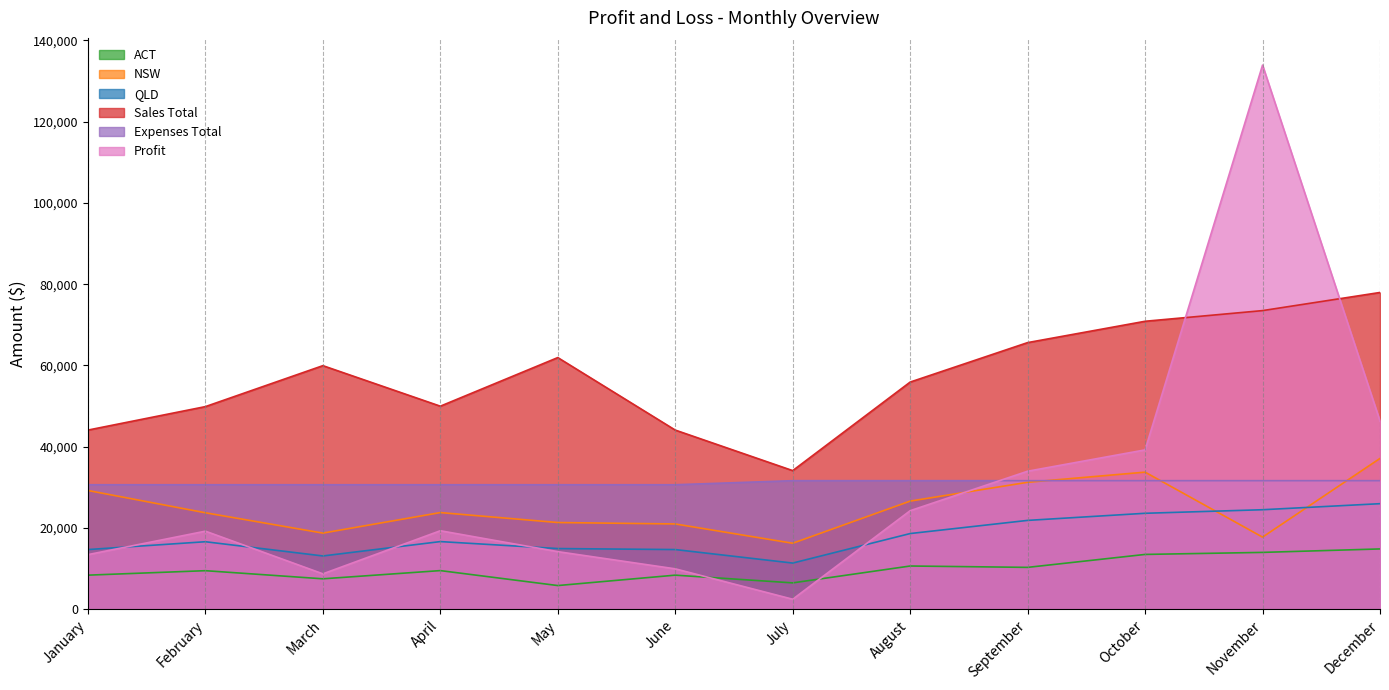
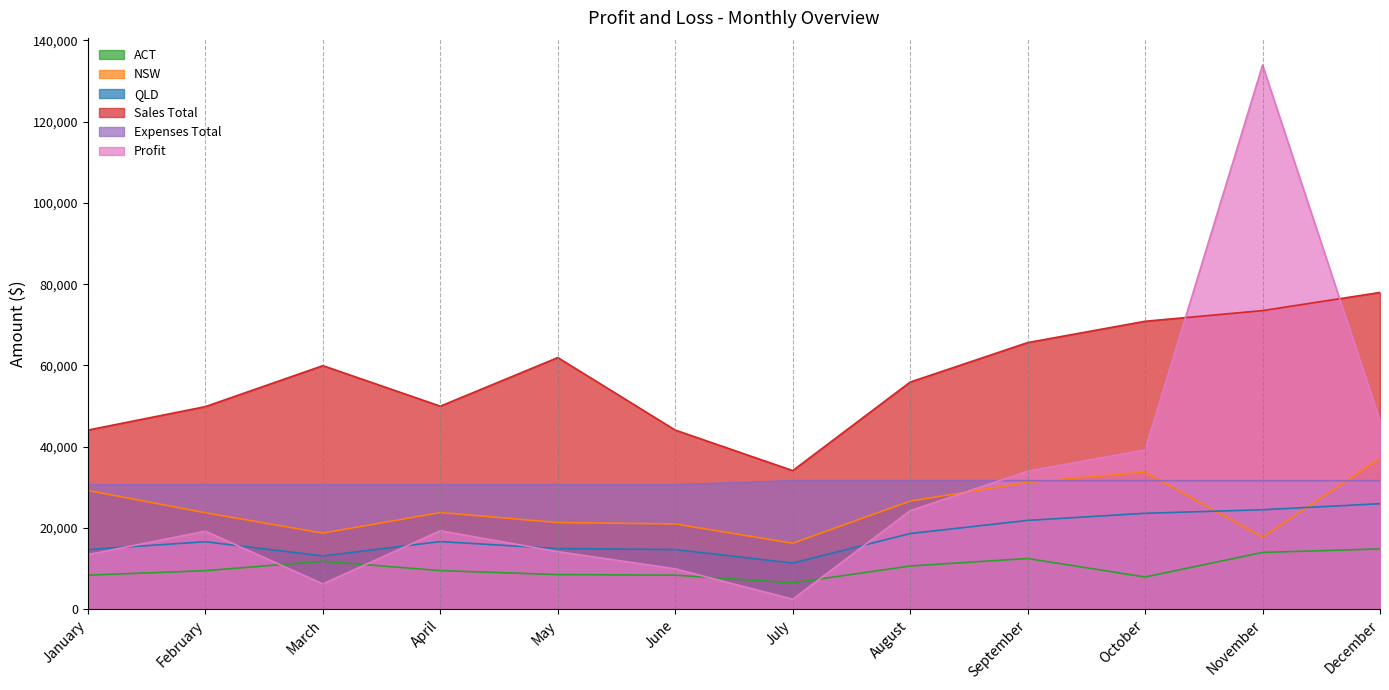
  {
    "ACT": {
      "January": "8,000",
      "February": "10,000",
-     "March": "8,000",
+     "March": "12,000",
      "April": "10,000",
-     "May": "6,000",
+     "May": "9,000",
      "June": "8,000",
      "July": "7,000",
      "August": "11,000",
-     "September": "10,000",
-     "October": "14,000",
+     "September": "13,000",
+     "October": "8,000",
      "November": "14,000",
      "December": "15,000"
    },
    "NSW": {
      "January": "29,000",
      "February": "24,000",
      "March": "19,000",
      "April": "24,000",
      "May": "21,000",
      "June": "21,000",
      "July": "16,000",
      "August": "27,000",
      "October": "34,000",
      "November": "18,000",
      "December": "37,000"
    },
    "QLD": {
      "January": "15,000",
      "February": "17,000",
      "March": "13,000",
      "April": "17,000",
      "May": "15,000",
      "June": "15,000",
      "July": "11,000",
      "August": "19,000",
      "September": "22,000",
      "October": "24,000",
      "November": "25,000",
      "December": "26,000"
    },
    "Sales Total": {
      "January": "44,000",
      "February": "50,000",
      "March": "60,000",
      "April": "50,000",
      "May": "62,000",
      "June": "44,000",
      "July": "34,000",
      "August": "56,000",
      "September": "66,000",
      "October": "71,000",
      "November": "74,000",
      "December": "78,000"
    },
    "Expenses Total": {
      "January": "31,000",
      "February": "31,000",
      "March": "31,000",
      "April": "31,000",
      "May": "31,000",
      "June": "31,000",
      "July": "32,000",
      "August": "32,000",
      "October": "32,000",
      "November": "32,000",
      "December": "32,000"
    },
    "Profit": {
      "January": "13,000",
      "February": "19,000",
-     "March": "9,000",
+     "March": "6,000",
      "April": "19,000",
      "May": "14,000",
      "June": "10,000",
      "July": "2,000",
      "August": "24,000",
      "September": "34,000",
      "October": "39,000",
      "November": "134,000",
      "December": "46,000"
    }
  }
